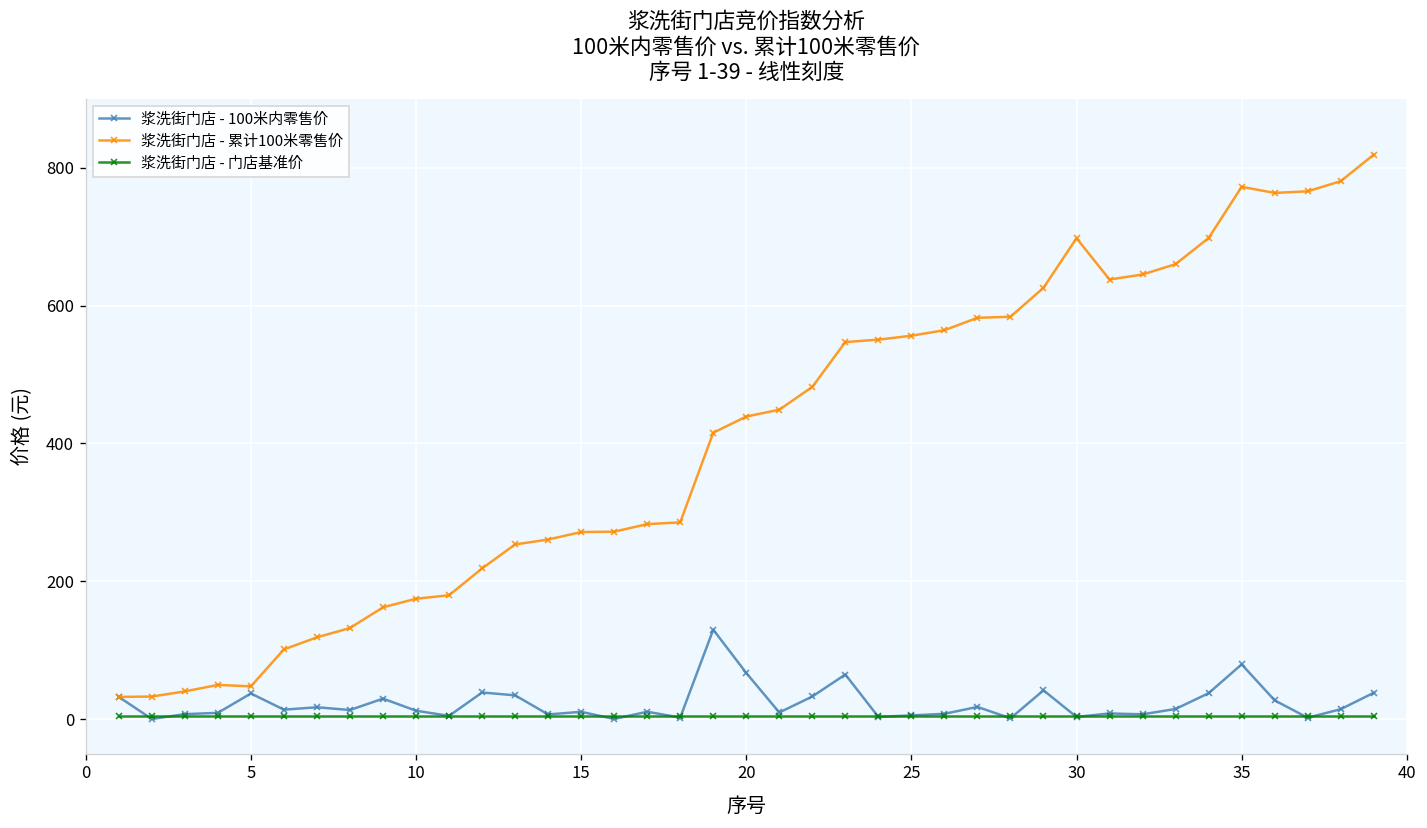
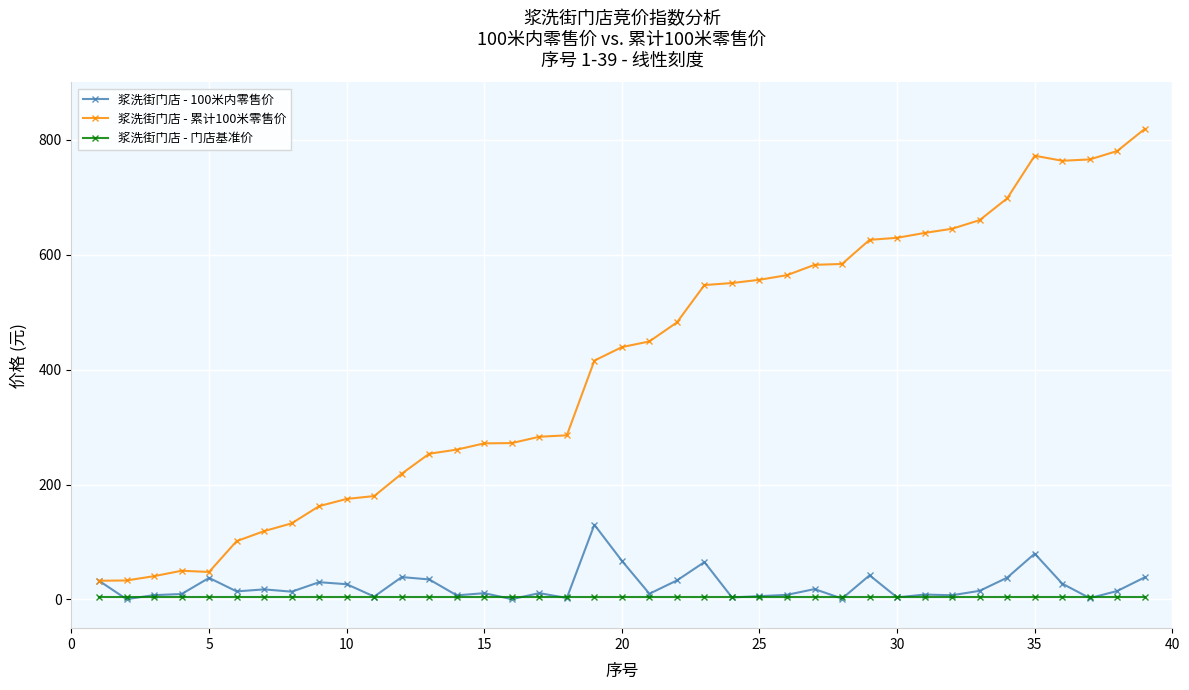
  {
    "浆洗街门店 - 100米内零售价": {
      "5": 40,
-     "10": 10,
+     "10": 30,
      "15": 10,
      "20": 70,
      "35": 80
    },
    "浆洗街门店 - 累计100米零售价": {
      "5": 50,
      "10": 170,
      "15": 270,
      "20": 440,
      "25": 560,
-     "30": 700,
+     "30": 630,
      "35": 770
    },
    "浆洗街门店 - 门店基准价": {
      "5": 10,
      "10": 10,
      "15": 10,
      "20": 10,
      "35": 10
    }
  }
